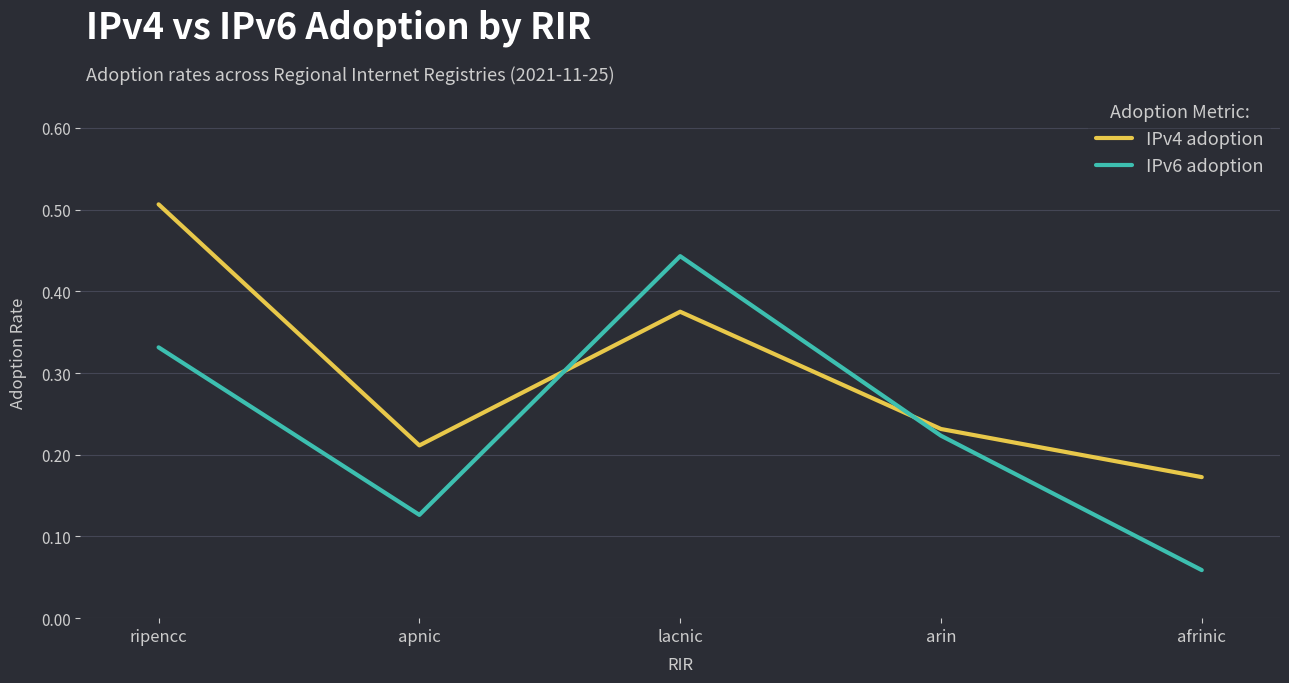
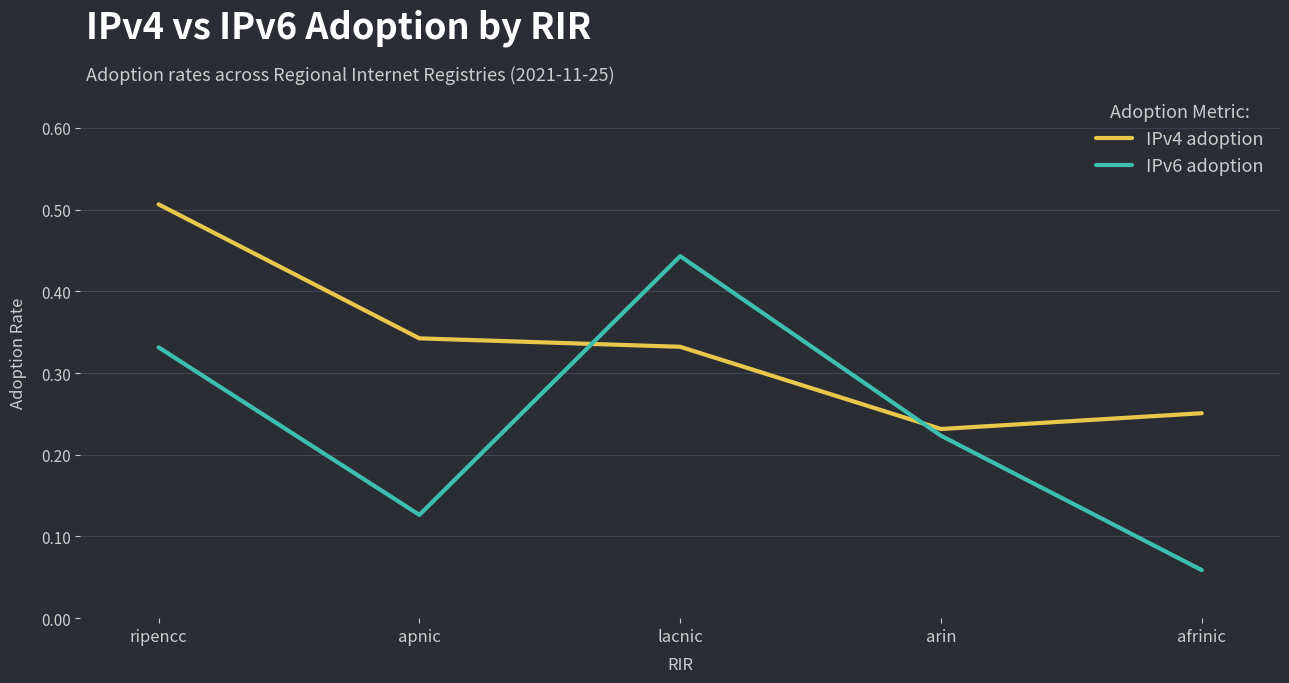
  {
    "IPv4 adoption": {
      "ripencc": 0.51,
-     "apnic": 0.21,
-     "lacnic": 0.38,
+     "apnic": 0.34,
+     "lacnic": 0.33,
      "arin": 0.23,
-     "afrinic": 0.17
+     "afrinic": 0.25
    },
    "IPv6 adoption": {
      "ripencc": 0.33,
      "apnic": 0.13,
      "lacnic": 0.44,
      "arin": 0.22,
      "afrinic": 0.06
    }
  }
